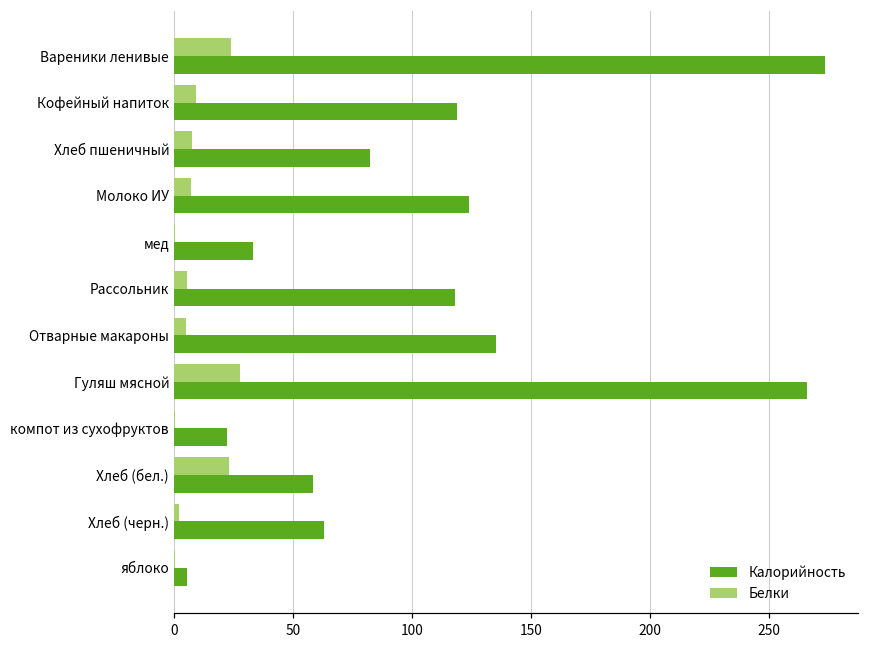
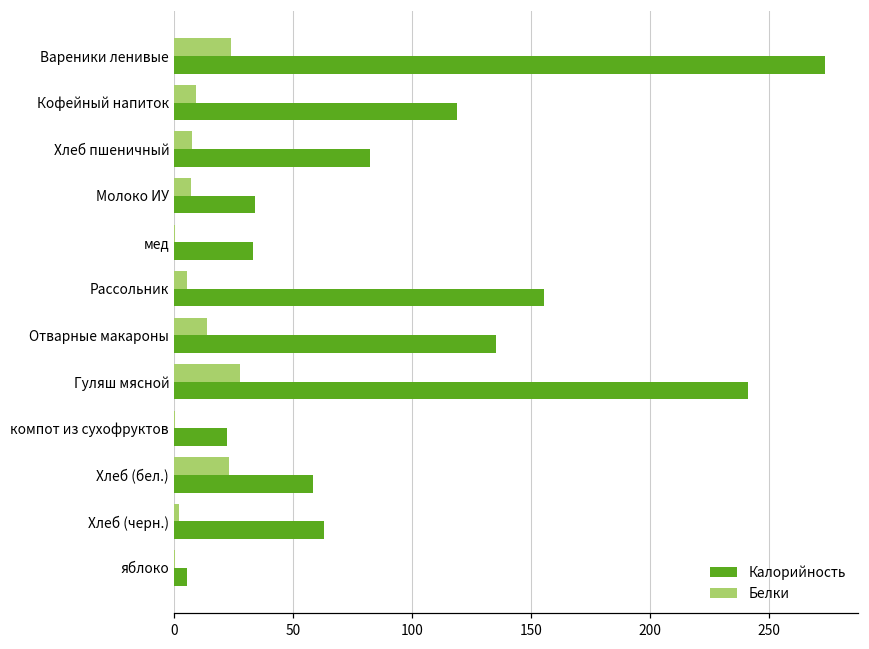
  {
    "Калорийность": {
      "Вареники ленивые": 274,
      "Кофейный напиток": 119,
      "Хлеб пшеничный": 82,
-     "Молоко ИУ": 124,
+     "Молоко ИУ": 34,
      "мед": 33,
-     "Рассольник": 118,
+     "Рассольник": 155,
      "Отварные макароны": 135,
-     "Гуляш мясной": 266,
+     "Гуляш мясной": 241,
      "компот из сухофруктов": 22,
      "Хлеб (бел.)": 58,
      "Хлеб (черн.)": 63,
      "яблоко": 5
    },
    "Белки": {
      "Вареники ленивые": 24,
      "Кофейный напиток": 9,
      "Хлеб пшеничный": 8,
      "Молоко ИУ": 7,
      "Рассольник": 5,
-     "Отварные макароны": 5,
+     "Отварные макароны": 14,
      "Гуляш мясной": 28,
      "Хлеб (бел.)": 23,
      "Хлеб (черн.)": 2
    }
  }
